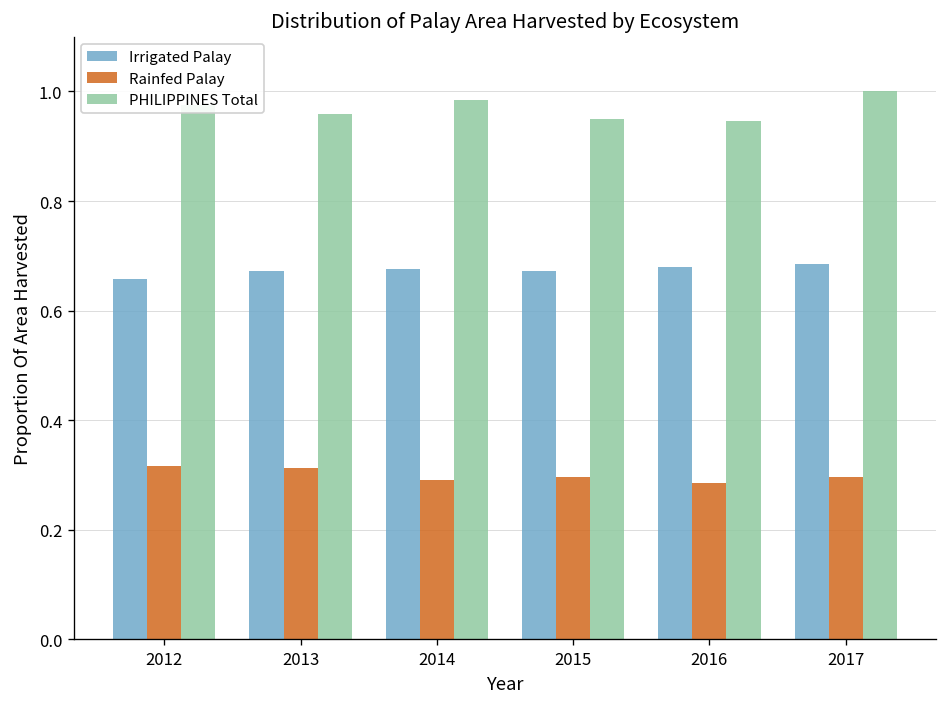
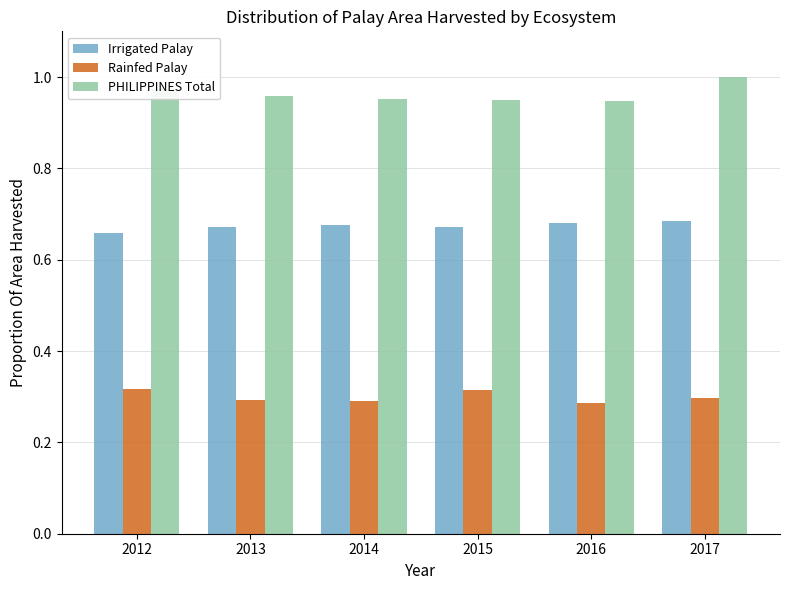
  {
    "Irrigated Palay": {
      "2012": 0.66,
      "2013": 0.67,
      "2014": 0.68,
      "2015": 0.67,
      "2016": 0.68,
      "2017": 0.68
    },
    "Rainfed Palay": {
      "2012": 0.32,
-     "2013": 0.31,
+     "2013": 0.29,
      "2014": 0.29,
-     "2015": 0.30,
+     "2015": 0.31,
      "2016": 0.29,
      "2017": 0.30
    },
    "PHILIPPINES Total": {
      "2013": 0.96,
-     "2014": 0.99,
+     "2014": 0.95,
      "2015": 0.95,
      "2016": 0.95,
      "2017": 1.00
    }
  }
